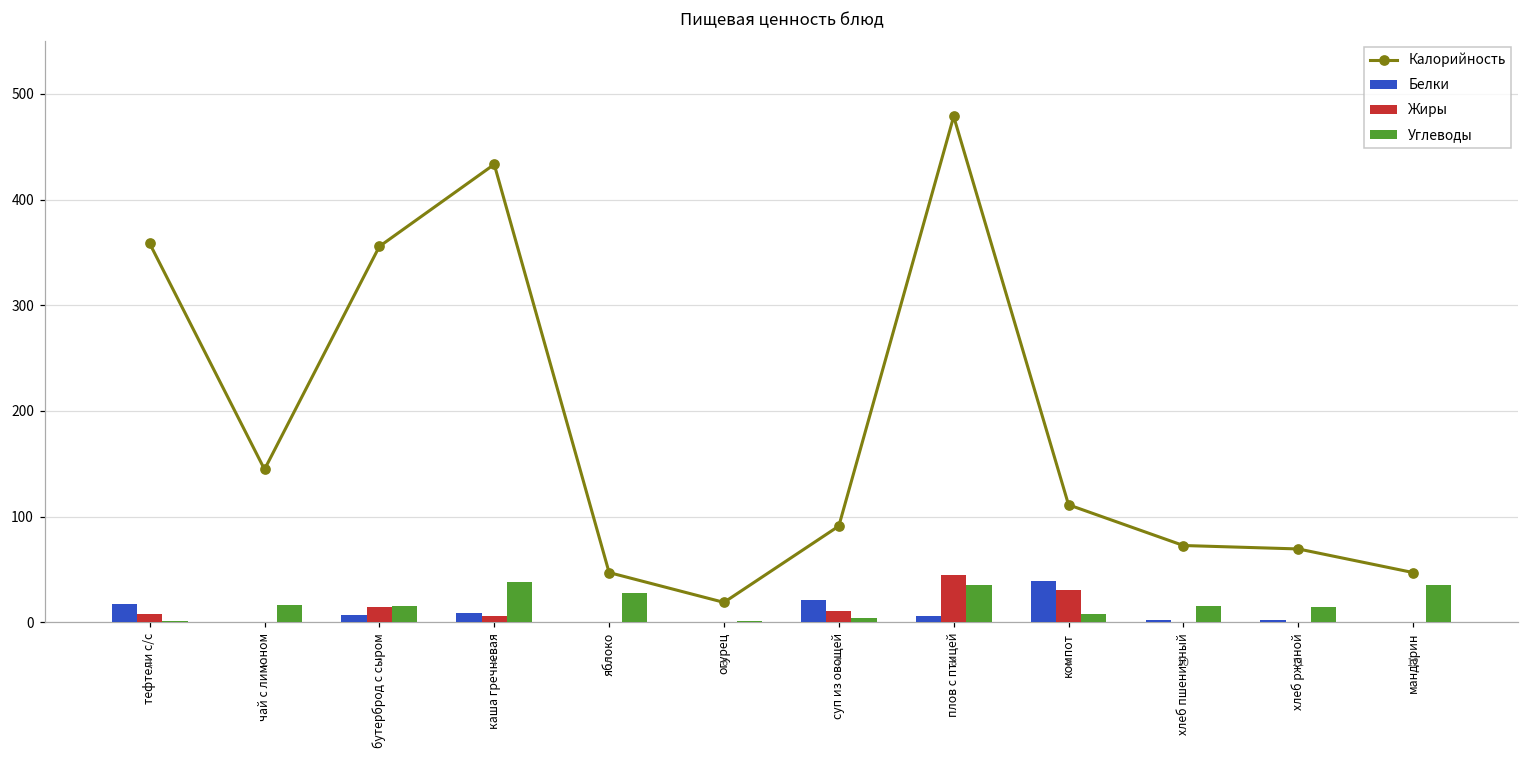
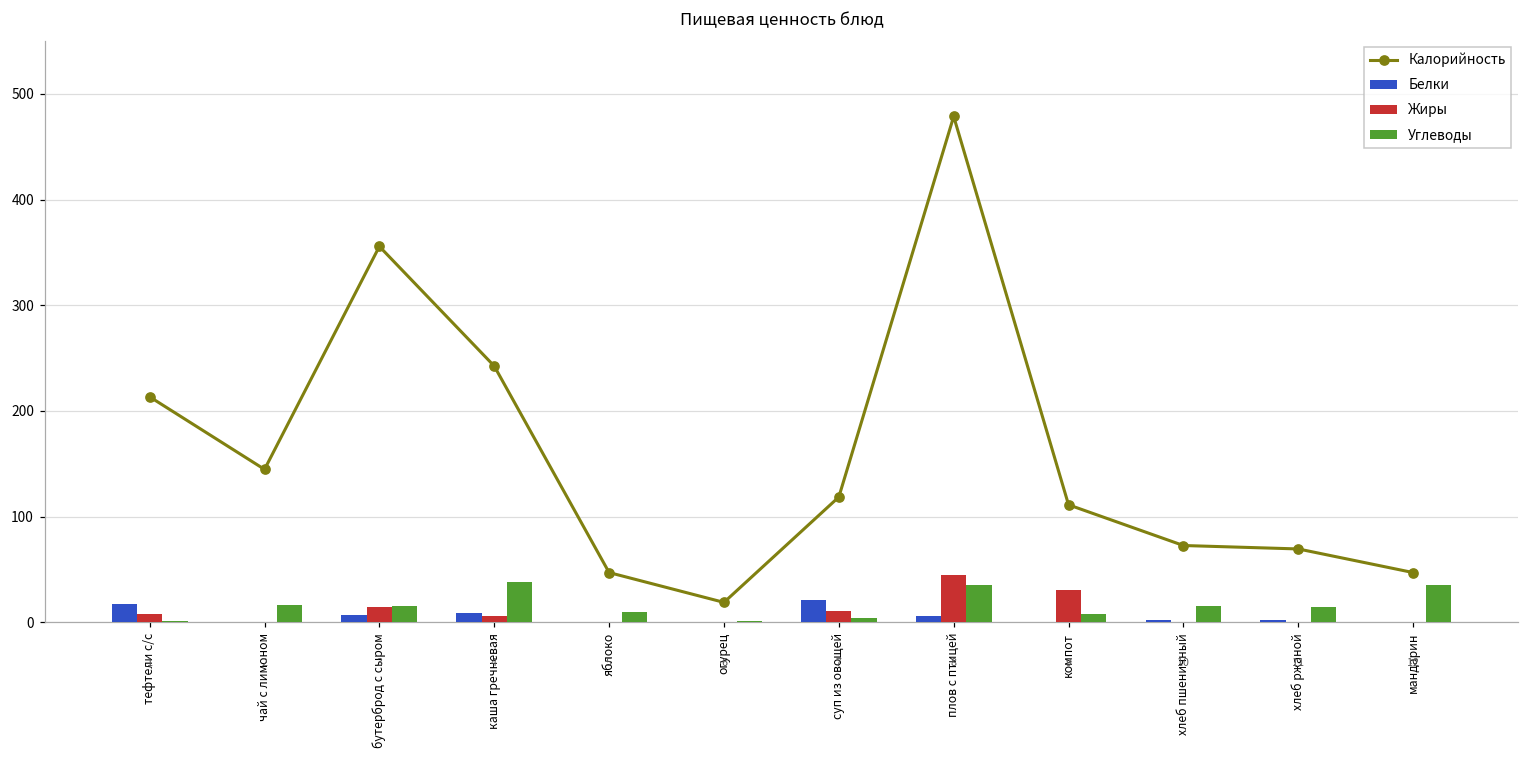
  {
    "Белки": {
      "тефтели с/с": 20,
      "бутерброд с сыром": 10,
      "каша гречневая": 10,
      "суп из овощей": 20,
      "плов с птицей": 10,
-     "компот": 40
+     "компот": 0
    },
    "Калорийность": {
-     "тефтели с/с": 360,
+     "тефтели с/с": 210,
      "чай с лимоном": 140,
      "бутерброд с сыром": 360,
-     "каша гречневая": 430,
+     "каша гречневая": 240,
      "яблоко": 50,
      "огурец": 20,
-     "суп из овощей": 90,
+     "суп из овощей": 120,
      "плов с птицей": 480,
      "компот": 110,
      "хлеб пшеничный": 70,
      "хлеб ржаной": 70,
      "мандарин": 50
    },
    "Жиры": {
      "тефтели с/с": 10,
      "бутерброд с сыром": 10,
      "каша гречневая": 10,
      "суп из овощей": 10,
      "плов с птицей": 40,
      "компот": 30
    },
    "Углеводы": {
      "чай с лимоном": 20,
      "бутерброд с сыром": 20,
      "каша гречневая": 40,
-     "яблоко": 30,
+     "яблоко": 10,
      "суп из овощей": 0,
      "плов с птицей": 40,
      "компот": 10,
      "хлеб пшеничный": 20,
      "хлеб ржаной": 10,
      "мандарин": 40
    }
  }
